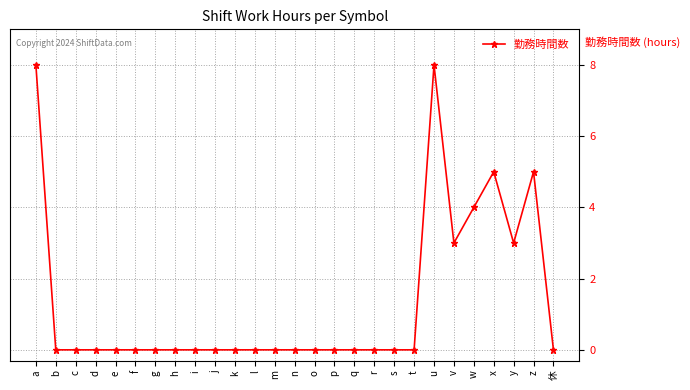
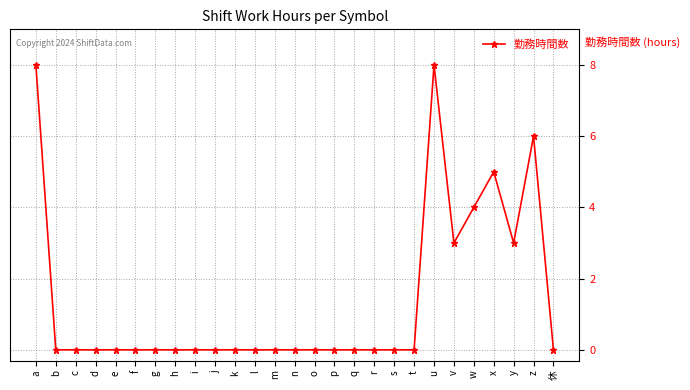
  {
    "b": 0,
    "c": 0,
    "d": 0,
    "e": 0,
    "f": 0,
    "g": 0,
    "h": 0,
    "i": 0,
    "j": 0,
    "k": 0,
    "l": 0,
    "m": 0,
    "n": 0,
    "o": 0,
    "p": 0,
    "q": 0,
    "r": 0,
    "s": 0,
    "t": 0,
    "u": 8,
    "v": 3,
    "w": 4,
    "x": 5,
    "y": 3,
-   "z": 5,
+   "z": 6,
    "休": 0
  }
